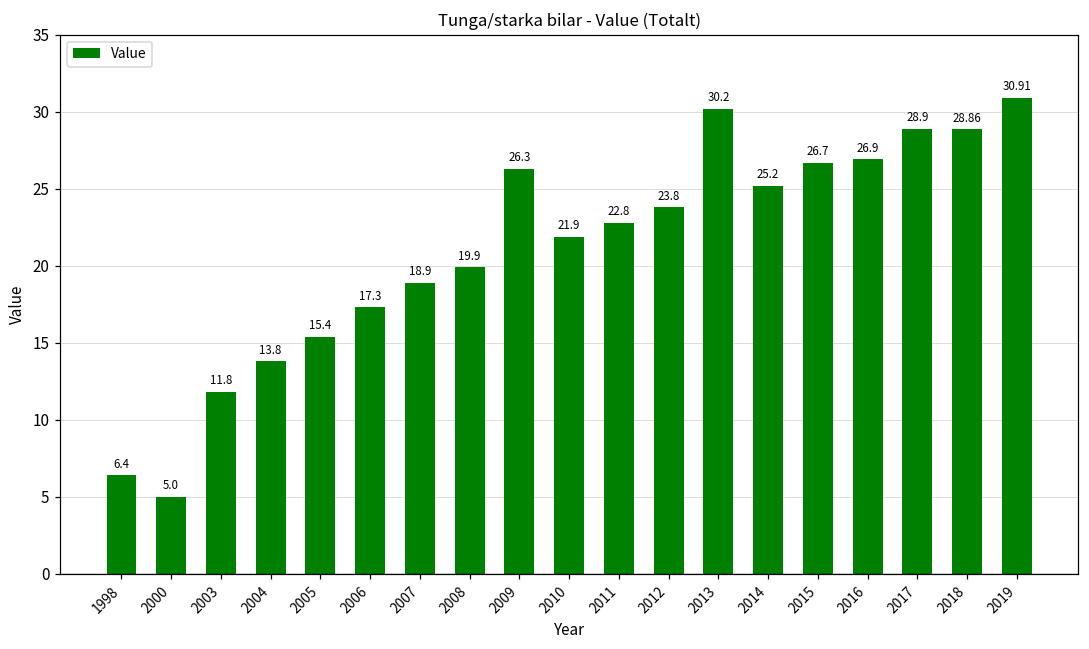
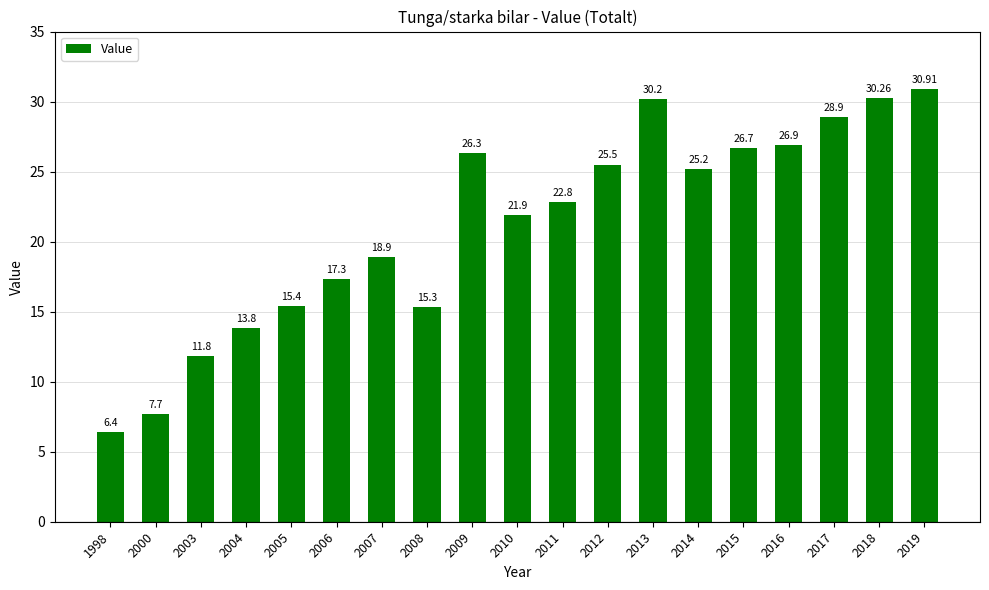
  {
    "1998": 6.4,
-   "2000": 5.0,
+   "2000": 7.7,
    "2003": 11.8,
    "2004": 13.8,
    "2005": 15.4,
    "2006": 17.3,
    "2007": 18.9,
-   "2008": 19.9,
+   "2008": 15.3,
    "2009": 26.3,
    "2010": 21.9,
    "2011": 22.8,
-   "2012": 23.8,
+   "2012": 25.5,
    "2013": 30.2,
    "2014": 25.2,
    "2015": 26.7,
    "2016": 26.9,
    "2017": 28.9,
-   "2018": 28.86,
+   "2018": 30.26,
    "2019": 30.91
  }
